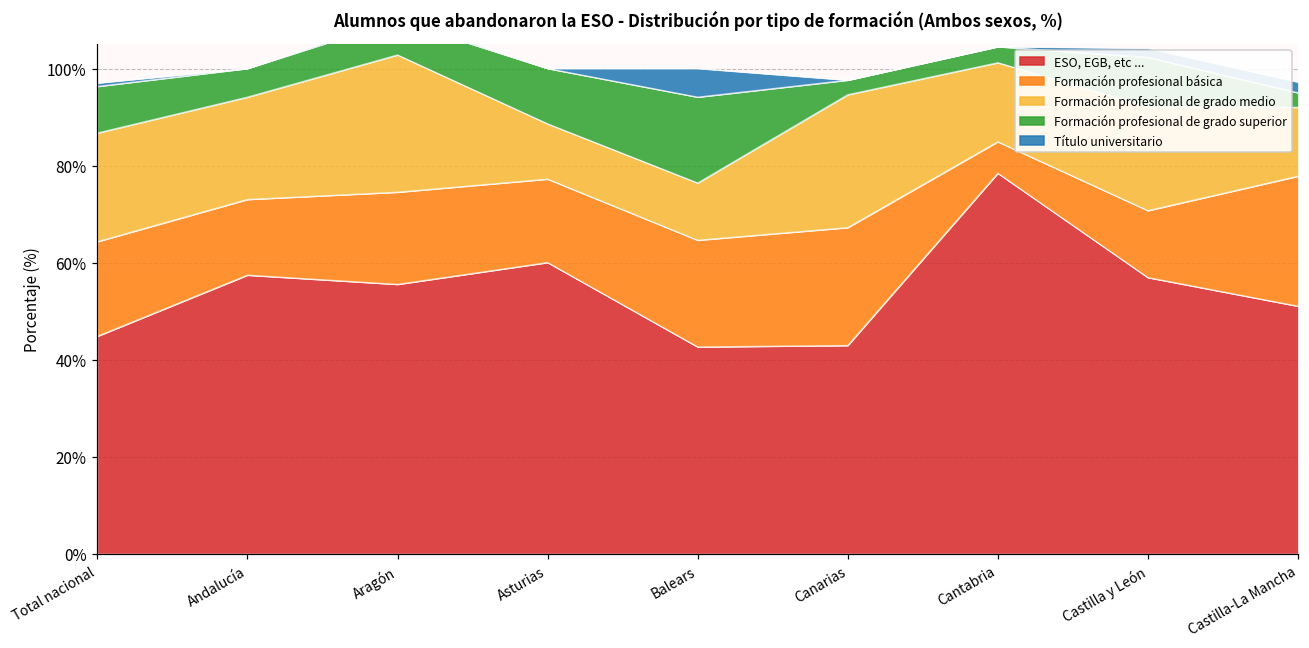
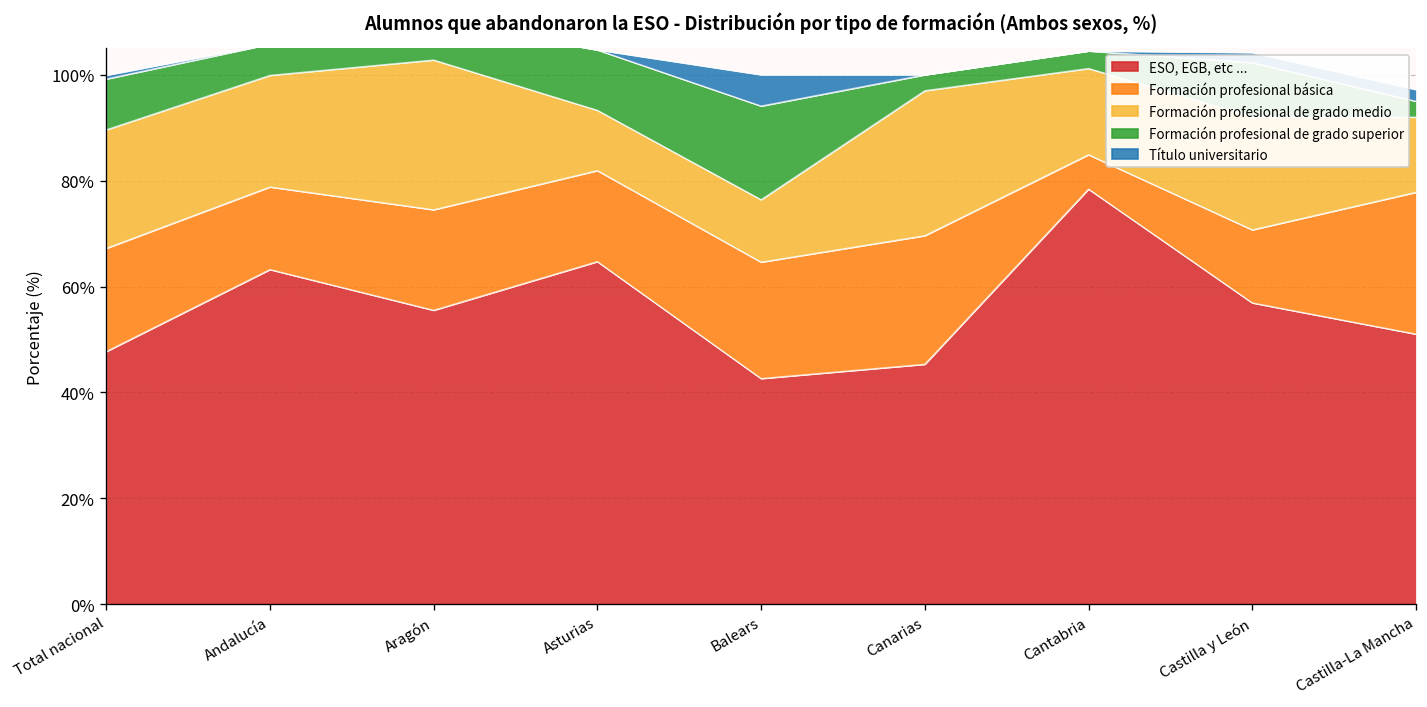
  {
    "ESO, EGB, etc ...": {
-     "Total nacional": "45%",
-     "Andalucía": "57%",
+     "Total nacional": "48%",
+     "Andalucía": "63%",
      "Aragón": "56%",
-     "Asturias": "60%",
+     "Asturias": "65%",
      "Balears": "43%",
-     "Canarias": "43%",
+     "Canarias": "45%",
      "Cantabria": "78%",
      "Castilla y León": "57%",
      "Castilla-La Mancha": "51%"
    },
    "Formación profesional básica": {
      "Total nacional": "20%",
      "Andalucía": "16%",
      "Aragón": "19%",
      "Asturias": "17%",
      "Balears": "22%",
      "Canarias": "24%",
      "Cantabria": "7%",
      "Castilla y León": "14%",
      "Castilla-La Mancha": "27%"
    },
    "Formación profesional de grado medio": {
      "Total nacional": "22%",
      "Andalucía": "21%",
      "Aragón": "28%",
      "Asturias": "11%",
      "Balears": "12%",
      "Canarias": "27%",
      "Cantabria": "16%",
      "Castilla-La Mancha": "14%"
    },
    "Formación profesional de grado superior": {
      "Total nacional": "10%",
      "Balears": "18%",
      "Castilla-La Mancha": "3%"
    },
    "Título universitario": {
      "Total nacional": "1%",
      "Balears": "6%",
      "Castilla y León": "2%",
      "Castilla-La Mancha": "2%"
    }
  }
